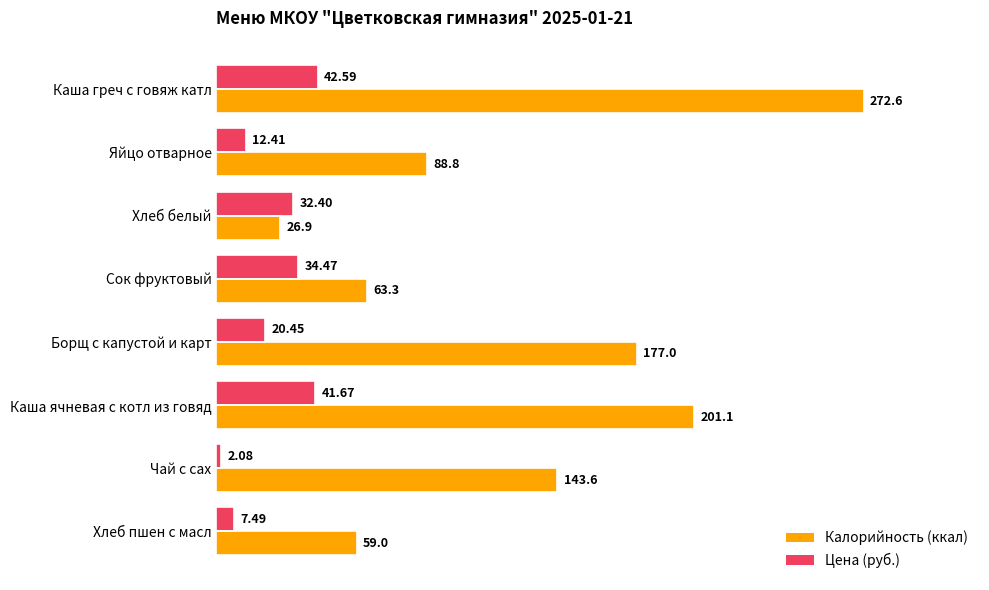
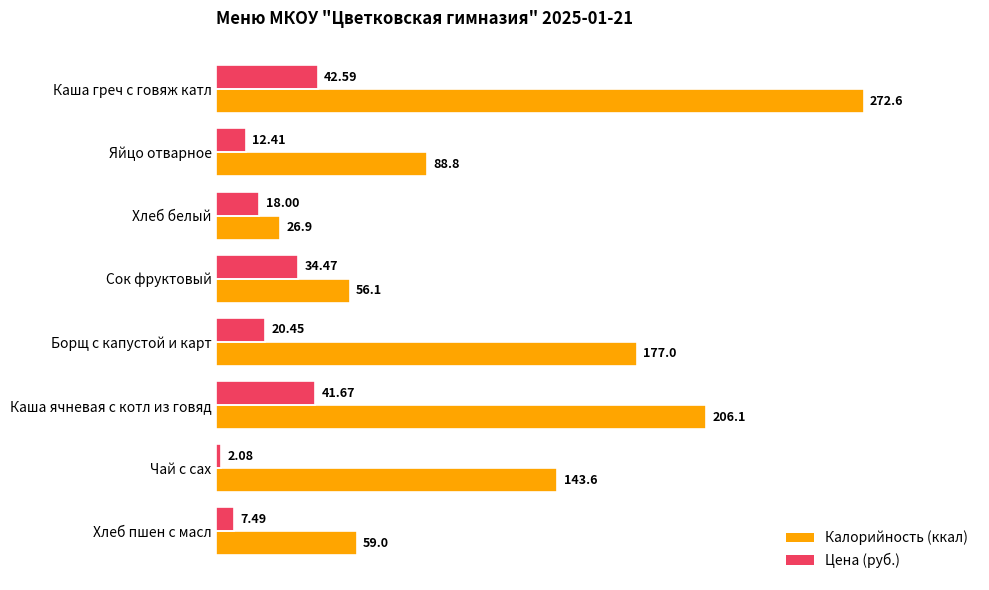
  {
    "Калорийность (ккал)": {
      "Каша греч с говяж катл": 272.6,
      "Яйцо отварное": 88.8,
      "Хлеб белый": 26.9,
-     "Сок фруктовый": 63.3,
+     "Сок фруктовый": 56.1,
      "Борщ с капустой и карт": 177.0,
-     "Каша ячневая с котл из говяд": 201.1,
+     "Каша ячневая с котл из говяд": 206.1,
      "Чай с сах": 143.6,
      "Хлеб пшен с масл": 59.0
    },
    "Цена (руб.)": {
      "Каша греч с говяж катл": 42.59,
      "Яйцо отварное": 12.41,
-     "Хлеб белый": 32.40,
+     "Хлеб белый": 18.00,
      "Сок фруктовый": 34.47,
      "Борщ с капустой и карт": 20.45,
      "Каша ячневая с котл из говяд": 41.67,
      "Чай с сах": 2.08,
      "Хлеб пшен с масл": 7.49
    }
  }
